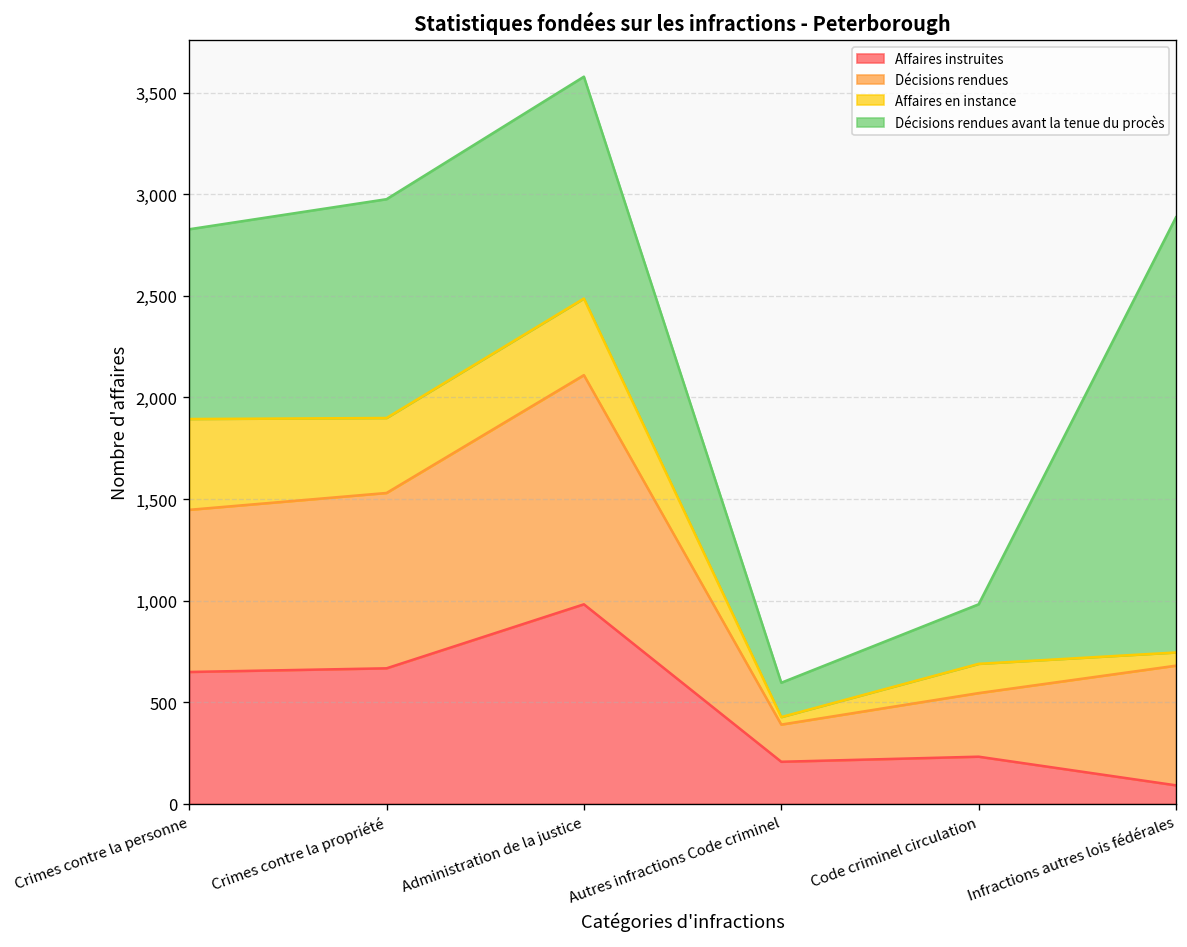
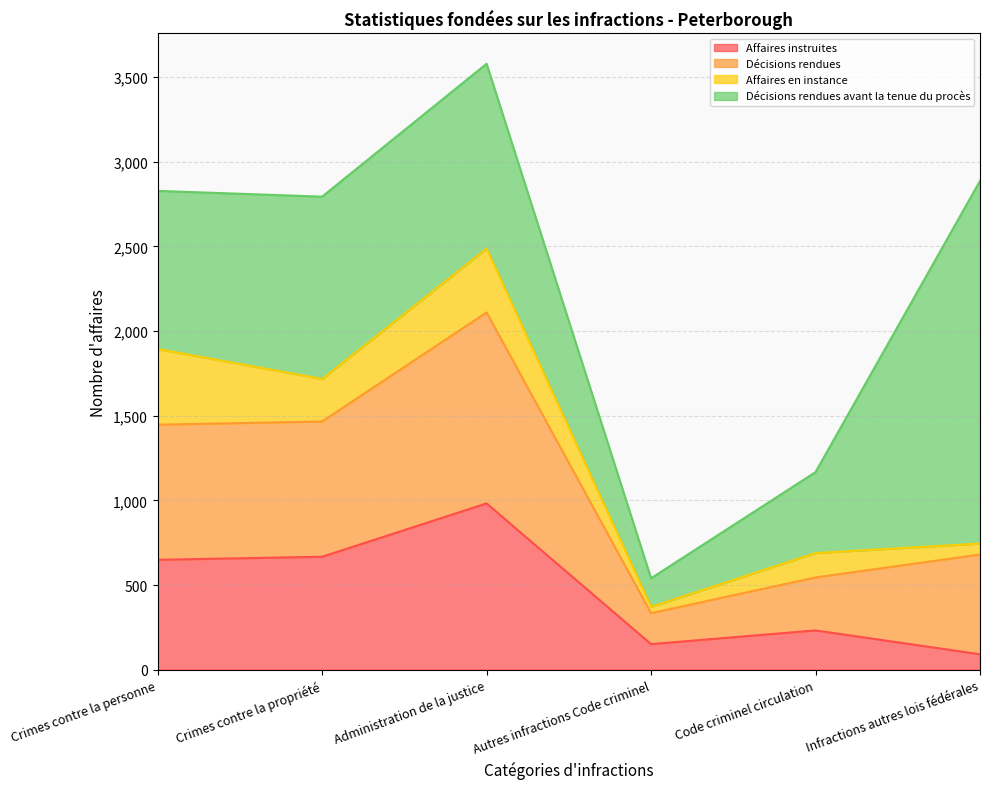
  {
    "Affaires instruites": {
      "Crimes contre la personne": "650",
      "Crimes contre la propriété": "670",
      "Administration de la justice": "980",
-     "Autres infractions Code criminel": "210",
+     "Autres infractions Code criminel": "150",
      "Code criminel circulation": "230",
      "Infractions autres lois fédérales": "90"
    },
    "Décisions rendues": {
      "Crimes contre la personne": "800",
-     "Crimes contre la propriété": "860",
+     "Crimes contre la propriété": "800",
      "Administration de la justice": "1,130",
      "Autres infractions Code criminel": "180",
      "Code criminel circulation": "310",
      "Infractions autres lois fédérales": "590"
    },
    "Affaires en instance": {
      "Crimes contre la personne": "450",
-     "Crimes contre la propriété": "370",
+     "Crimes contre la propriété": "250",
      "Administration de la justice": "380",
      "Autres infractions Code criminel": "40",
      "Code criminel circulation": "140",
      "Infractions autres lois fédérales": "70"
    },
    "Décisions rendues avant la tenue du procès": {
      "Crimes contre la personne": "930",
      "Crimes contre la propriété": "1,080",
      "Administration de la justice": "1,090",
      "Autres infractions Code criminel": "170",
-     "Code criminel circulation": "290",
+     "Code criminel circulation": "480",
      "Infractions autres lois fédérales": "2,140"
    }
  }
